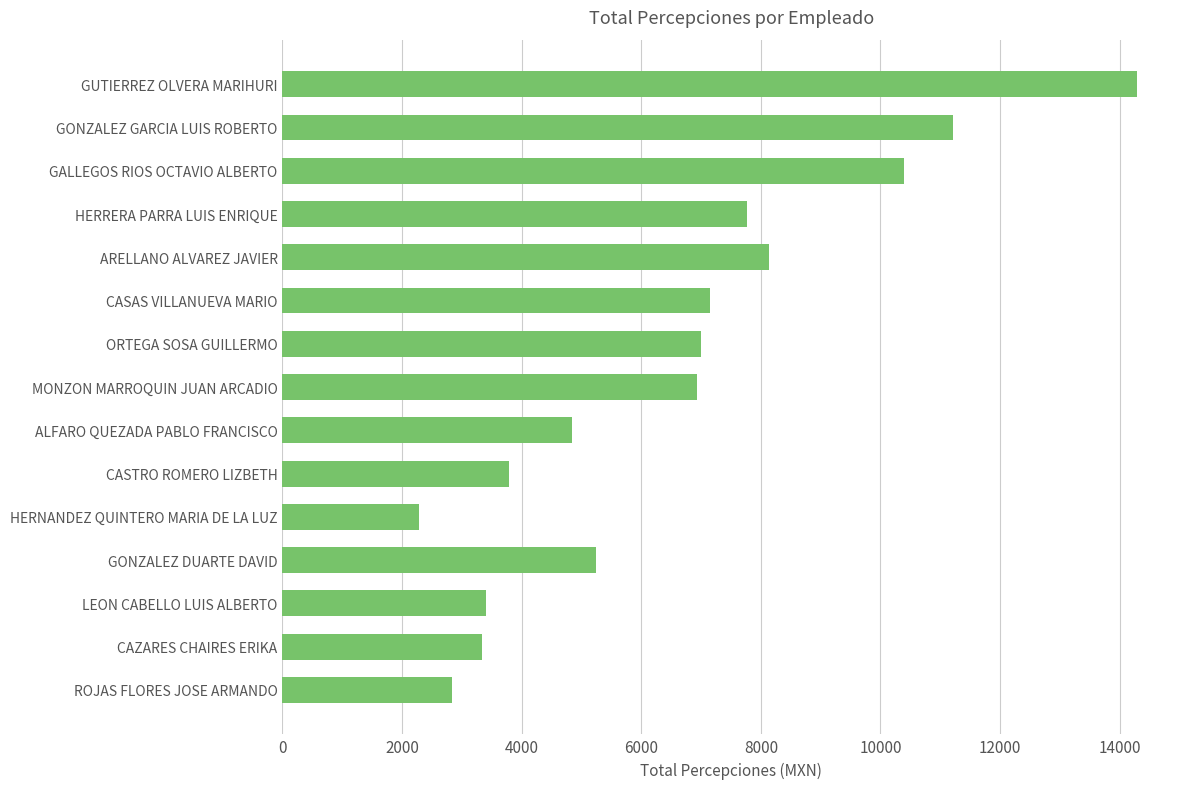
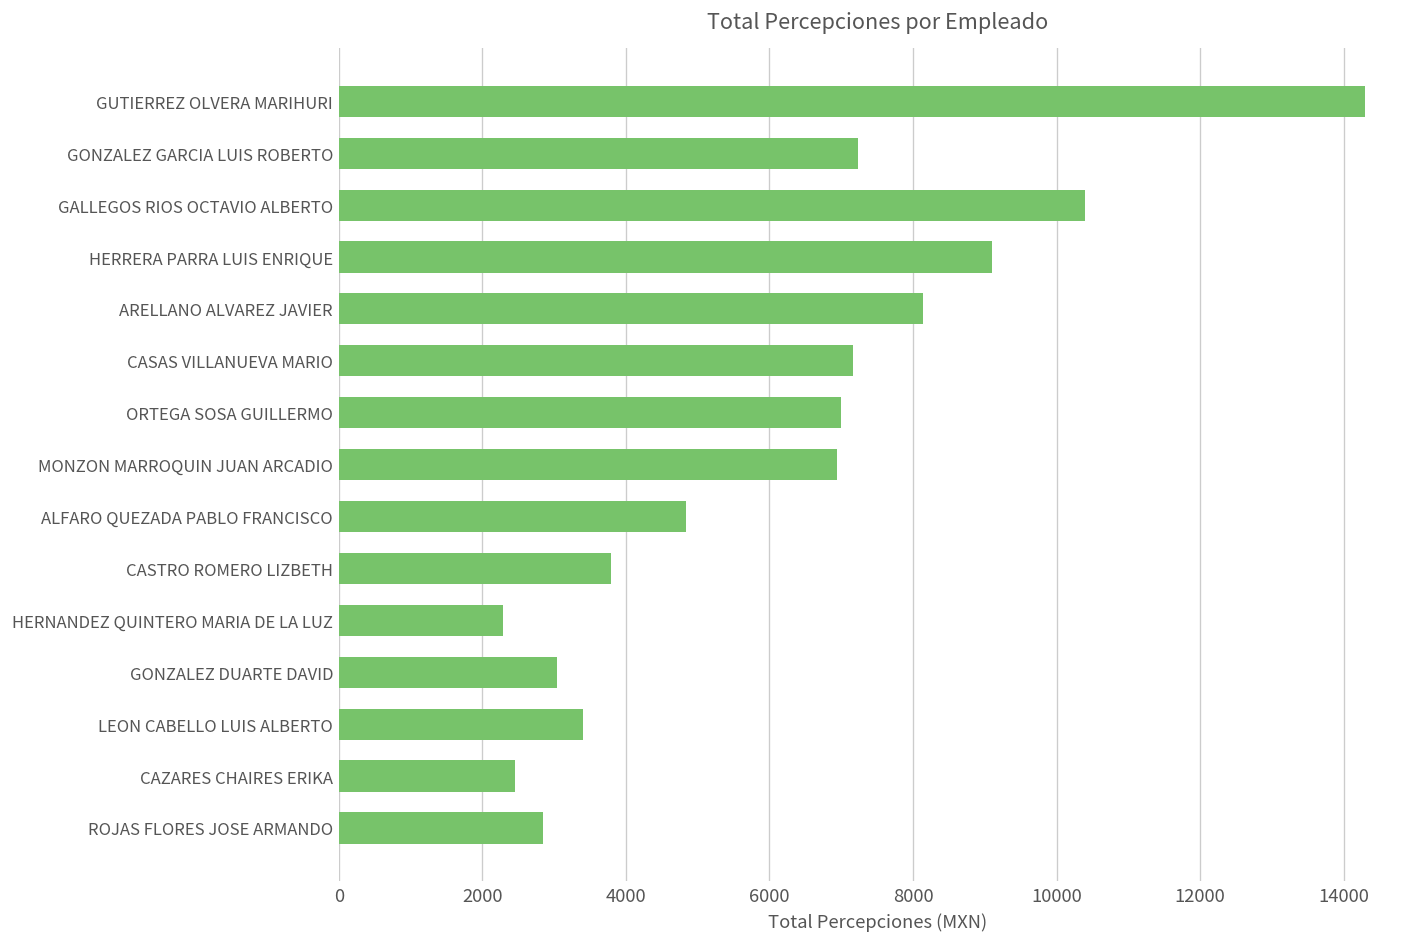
  {
    "GUTIERREZ OLVERA MARIHURI": 14300,
-   "GONZALEZ GARCIA LUIS ROBERTO": 11200,
+   "GONZALEZ GARCIA LUIS ROBERTO": 7200,
    "GALLEGOS RIOS OCTAVIO ALBERTO": 10400,
-   "HERRERA PARRA LUIS ENRIQUE": 7800,
+   "HERRERA PARRA LUIS ENRIQUE": 9100,
    "ARELLANO ALVAREZ JAVIER": 8100,
    "CASAS VILLANUEVA MARIO": 7200,
    "ORTEGA SOSA GUILLERMO": 7000,
    "MONZON MARROQUIN JUAN ARCADIO": 6900,
    "ALFARO QUEZADA PABLO FRANCISCO": 4800,
    "CASTRO ROMERO LIZBETH": 3800,
    "HERNANDEZ QUINTERO MARIA DE LA LUZ": 2300,
-   "GONZALEZ DUARTE DAVID": 5200,
+   "GONZALEZ DUARTE DAVID": 3000,
    "LEON CABELLO LUIS ALBERTO": 3400,
-   "CAZARES CHAIRES ERIKA": 3300,
+   "CAZARES CHAIRES ERIKA": 2400,
    "ROJAS FLORES JOSE ARMANDO": 2800
  }
